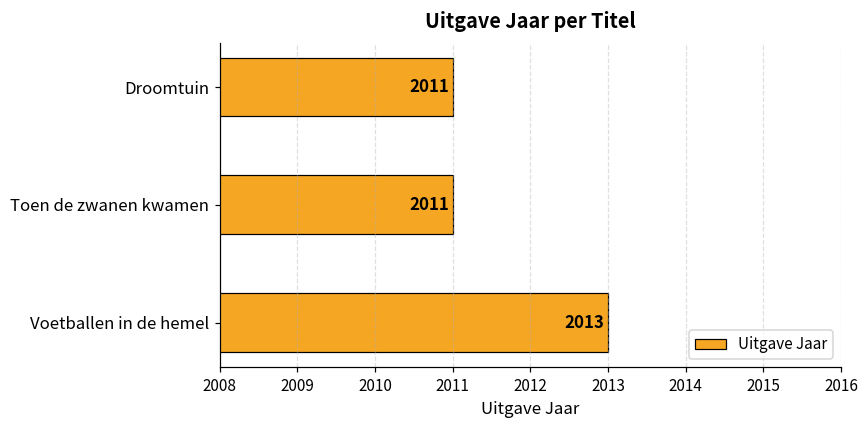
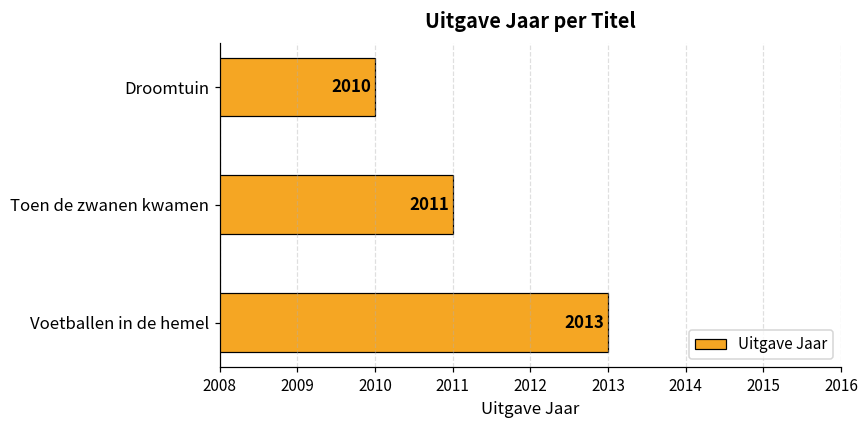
  {
-   "Droomtuin": 2011,
+   "Droomtuin": 2010,
    "Toen de zwanen kwamen": 2011,
    "Voetballen in de hemel": 2013
  }
